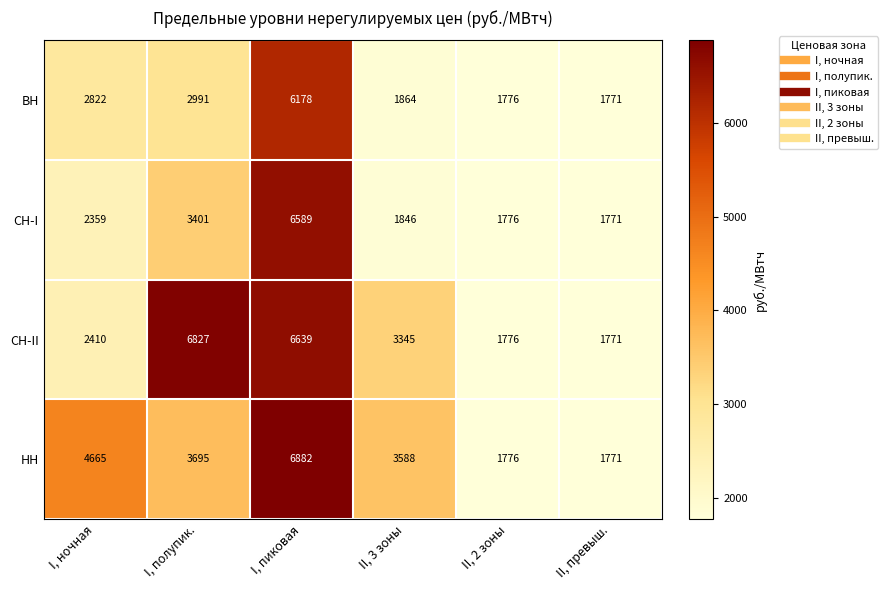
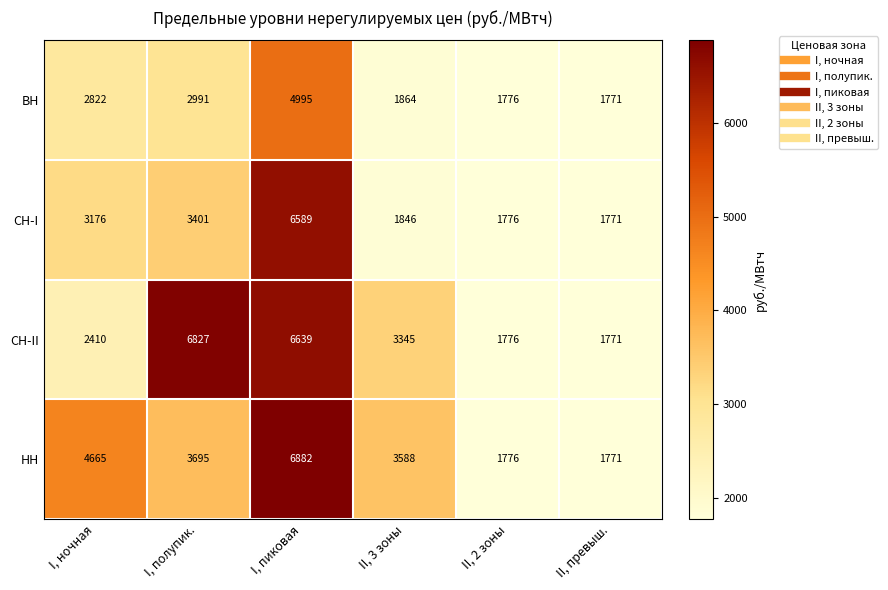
  {
    "ВН": {
      "I, ночная": 2822,
      "I, полупик.": 2991,
-     "I, пиковая": 6178,
+     "I, пиковая": 4995,
      "II, 3 зоны": 1864,
      "II, 2 зоны": 1776,
      "II, превыш.": 1771
    },
    "СН-I": {
-     "I, ночная": 2359,
+     "I, ночная": 3176,
      "I, полупик.": 3401,
      "I, пиковая": 6589,
      "II, 3 зоны": 1846,
      "II, 2 зоны": 1776,
      "II, превыш.": 1771
    },
    "СН-II": {
      "I, ночная": 2410,
      "I, полупик.": 6827,
      "I, пиковая": 6639,
      "II, 3 зоны": 3345,
      "II, 2 зоны": 1776,
      "II, превыш.": 1771
    },
    "НН": {
      "I, ночная": 4665,
      "I, полупик.": 3695,
      "I, пиковая": 6882,
      "II, 3 зоны": 3588,
      "II, 2 зоны": 1776,
      "II, превыш.": 1771
    }
  }
